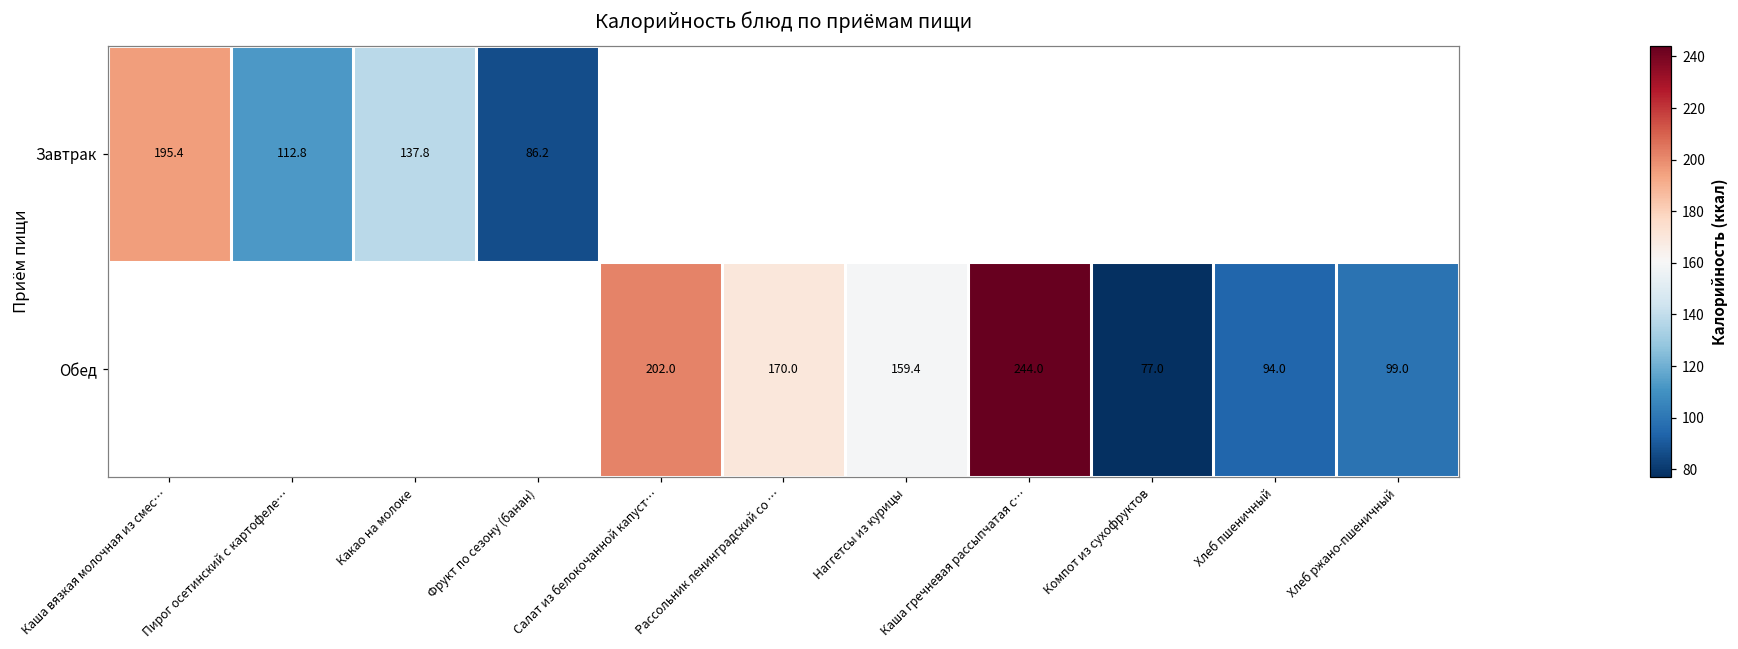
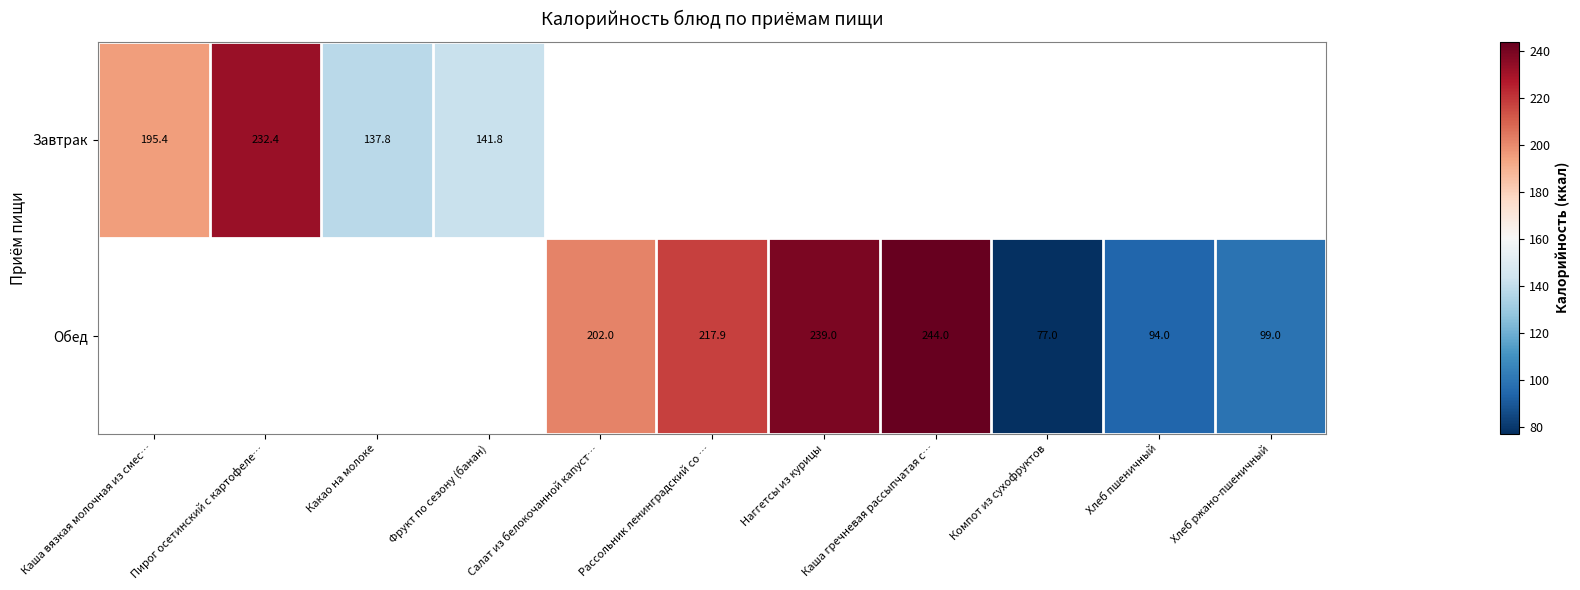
  {
    "Завтрак": {
      "Каша вязкая молочная из смес…": 195.4,
-     "Пирог осетинский с картофеле…": 112.8,
+     "Пирог осетинский с картофеле…": 232.4,
      "Какао на молоке": 137.8,
-     "Фрукт по сезону (банан)": 86.2
+     "Фрукт по сезону (банан)": 141.8
    },
    "Обед": {
      "Салат из белокочанной капуст…": 202.0,
-     "Рассольник ленинградский со …": 170.0,
-     "Наггетсы из курицы": 159.4,
+     "Рассольник ленинградский со …": 217.9,
+     "Наггетсы из курицы": 239.0,
      "Каша гречневая рассыпчатая с…": 244.0,
      "Компот из сухофруктов": 77.0,
      "Хлеб пшеничный": 94.0,
      "Хлеб ржано-пшеничный": 99.0
    }
  }
